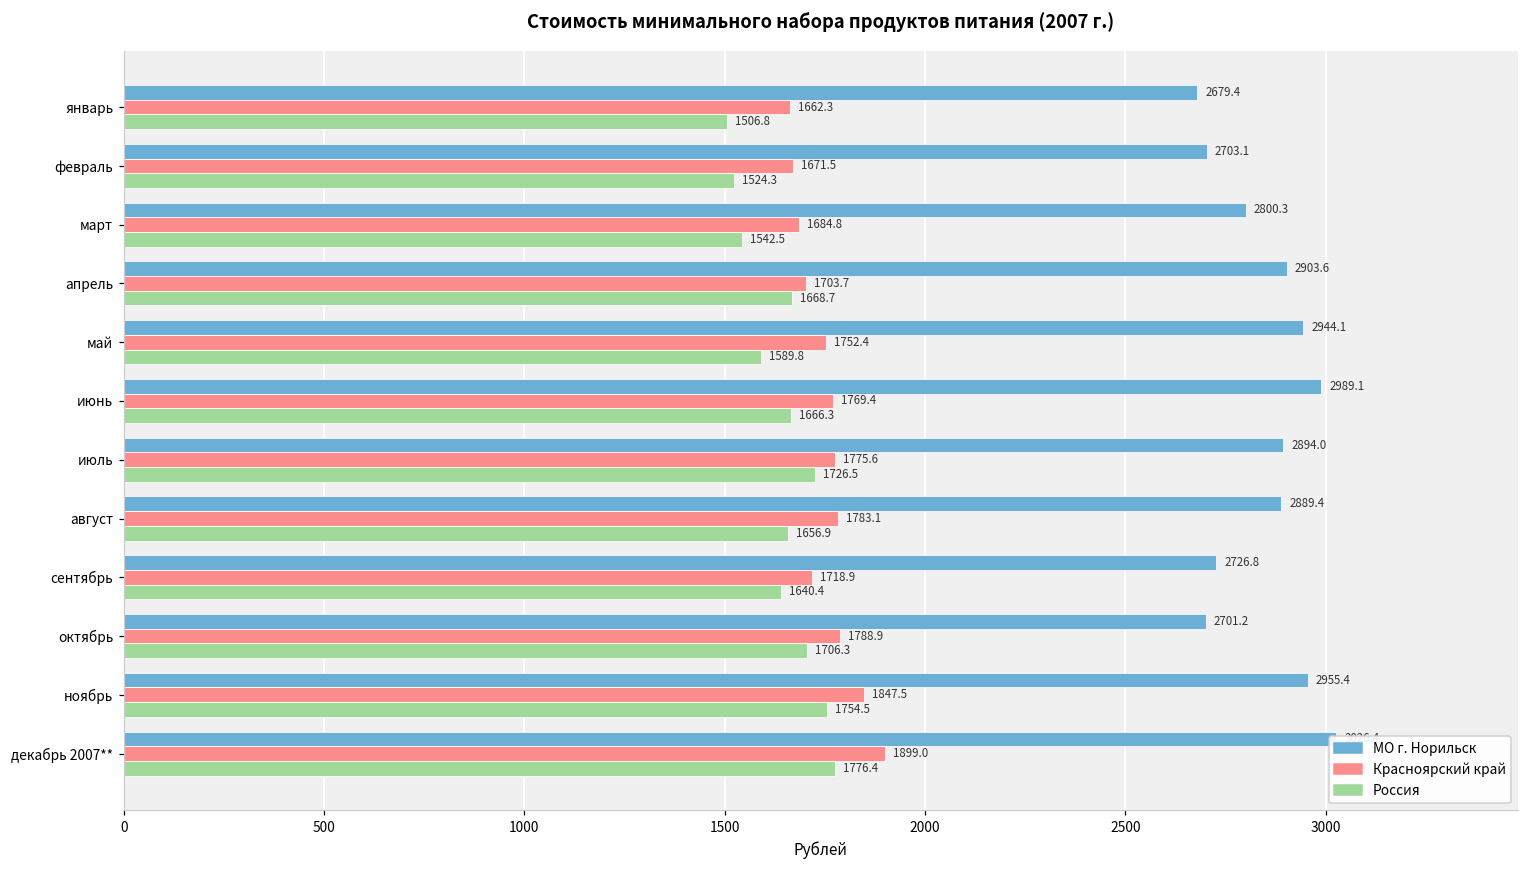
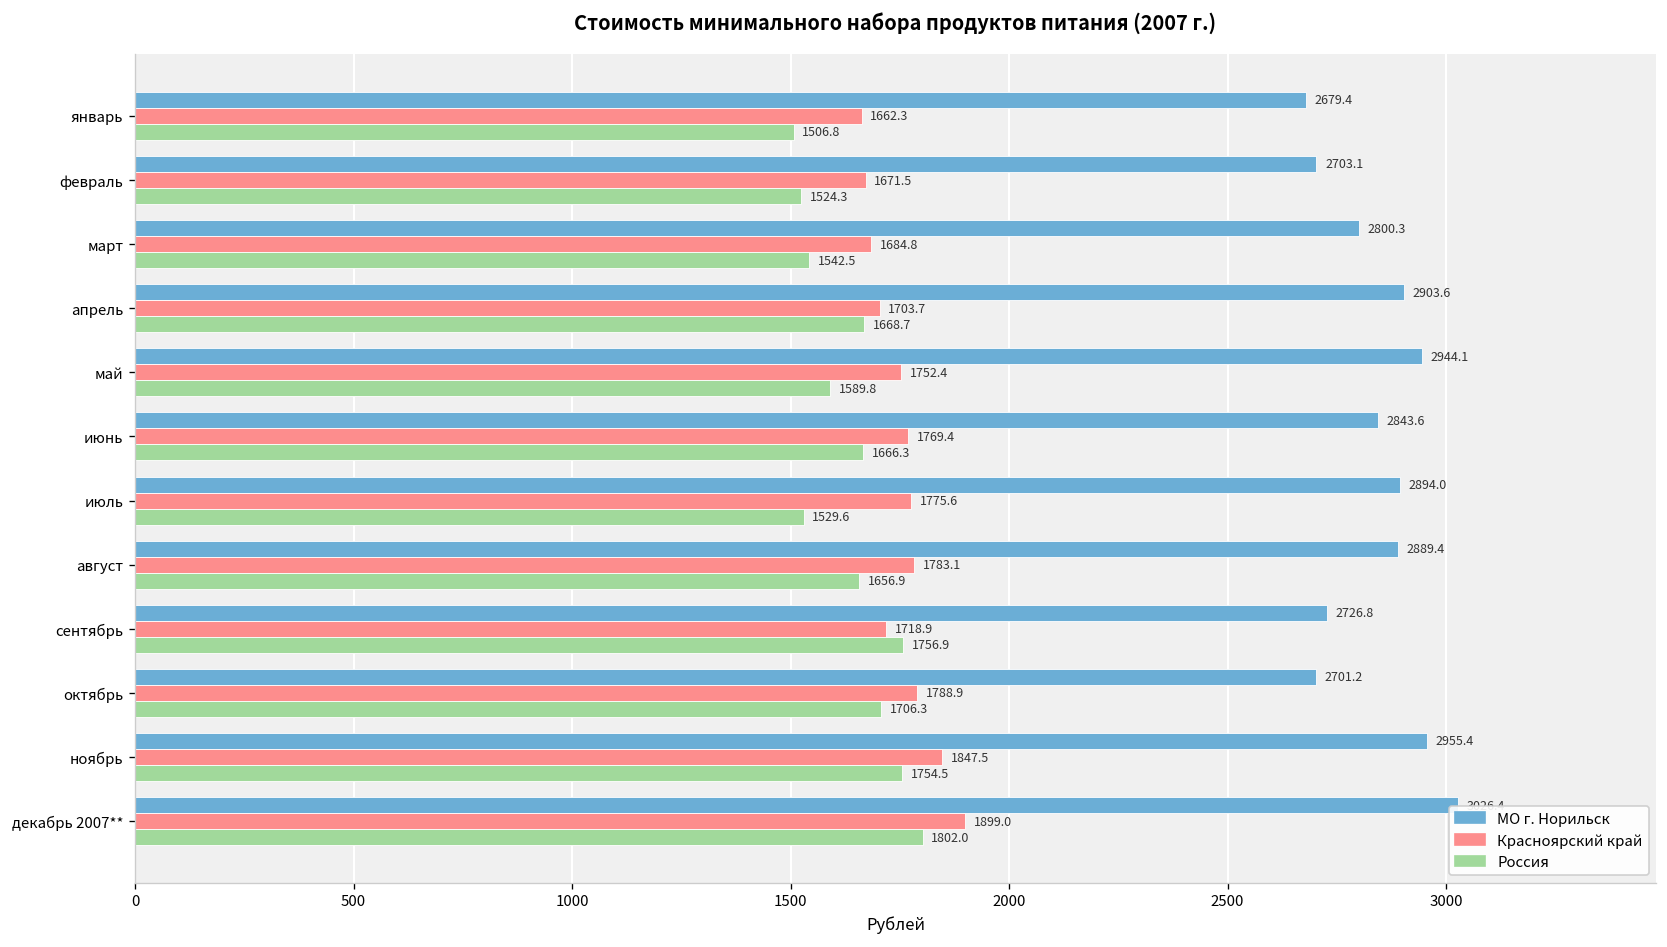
  {
    "МО г. Норильск": {
      "январь": 2679.4,
      "февраль": 2703.1,
      "март": 2800.3,
      "апрель": 2903.6,
      "май": 2944.1,
-     "июнь": 2989.1,
+     "июнь": 2843.6,
      "июль": 2894.0,
      "август": 2889.4,
      "сентябрь": 2726.8,
      "октябрь": 2701.2,
      "ноябрь": 2955.4
    },
    "Красноярский край": {
      "январь": 1662.3,
      "февраль": 1671.5,
      "март": 1684.8,
      "апрель": 1703.7,
      "май": 1752.4,
      "июнь": 1769.4,
      "июль": 1775.6,
      "август": 1783.1,
      "сентябрь": 1718.9,
      "октябрь": 1788.9,
      "ноябрь": 1847.5,
      "декабрь 2007**": 1899.0
    },
    "Россия": {
      "январь": 1506.8,
      "февраль": 1524.3,
      "март": 1542.5,
      "апрель": 1668.7,
      "май": 1589.8,
      "июнь": 1666.3,
-     "июль": 1726.5,
+     "июль": 1529.6,
      "август": 1656.9,
-     "сентябрь": 1640.4,
+     "сентябрь": 1756.9,
      "октябрь": 1706.3,
      "ноябрь": 1754.5,
-     "декабрь 2007**": 1776.4
+     "декабрь 2007**": 1802.0
    }
  }
